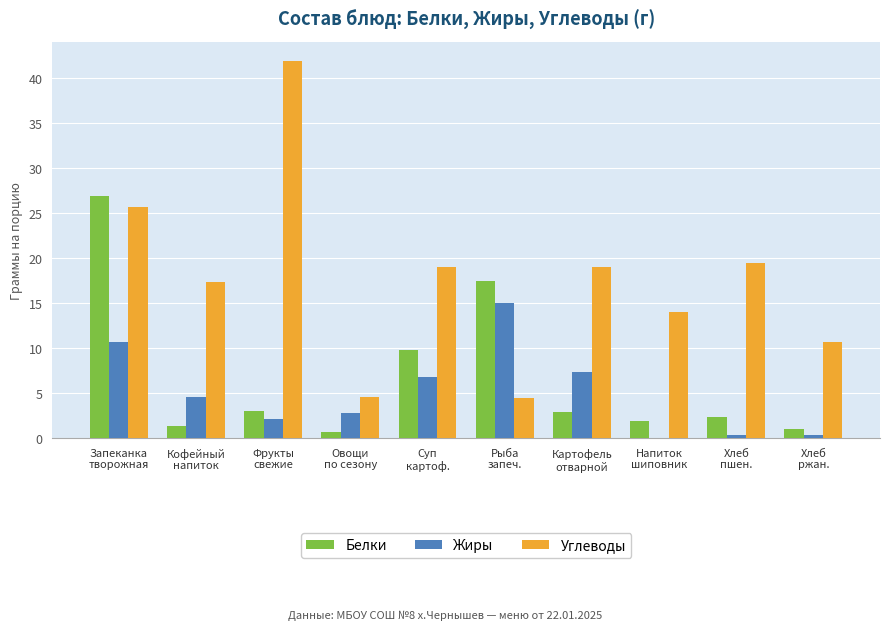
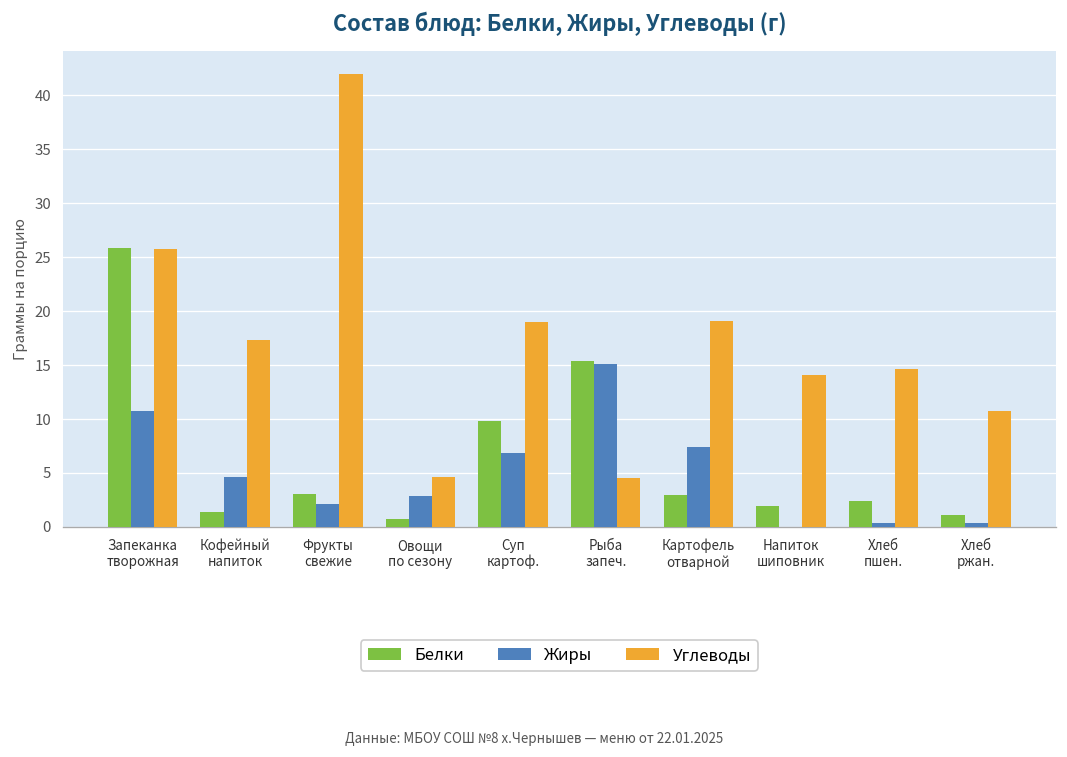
  {
    "Белки": {
-     "Запеканка творожная": 27,
+     "Запеканка творожная": 26,
      "Кофейный напиток": 1,
      "Фрукты свежие": 3,
      "Овощи по сезону": 1,
      "Суп картоф.": 10,
-     "Рыба запеч.": 18,
+     "Рыба запеч.": 15,
      "Картофель отварной": 3,
      "Напиток шиповник": 2,
      "Хлеб пшен.": 2,
      "Хлеб ржан.": 1
    },
    "Жиры": {
      "Запеканка творожная": 11,
      "Кофейный напиток": 5,
      "Фрукты свежие": 2,
      "Овощи по сезону": 3,
      "Суп картоф.": 7,
      "Рыба запеч.": 15,
      "Картофель отварной": 7,
      "Напиток шиповник": 0,
      "Хлеб пшен.": 0,
      "Хлеб ржан.": 0
    },
    "Углеводы": {
      "Запеканка творожная": 26,
      "Кофейный напиток": 17,
      "Фрукты свежие": 42,
      "Овощи по сезону": 5,
      "Суп картоф.": 19,
      "Рыба запеч.": 5,
      "Картофель отварной": 19,
      "Напиток шиповник": 14,
-     "Хлеб пшен.": 20,
+     "Хлеб пшен.": 15,
      "Хлеб ржан.": 11
    }
  }
